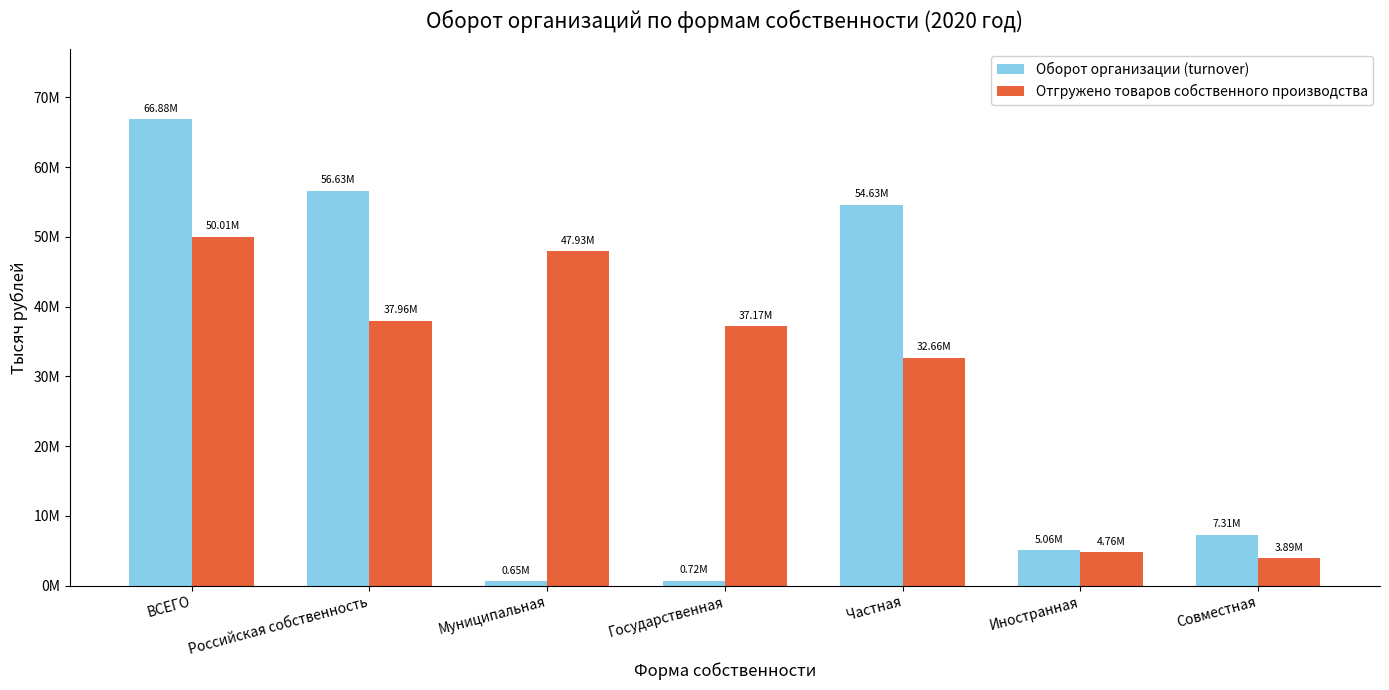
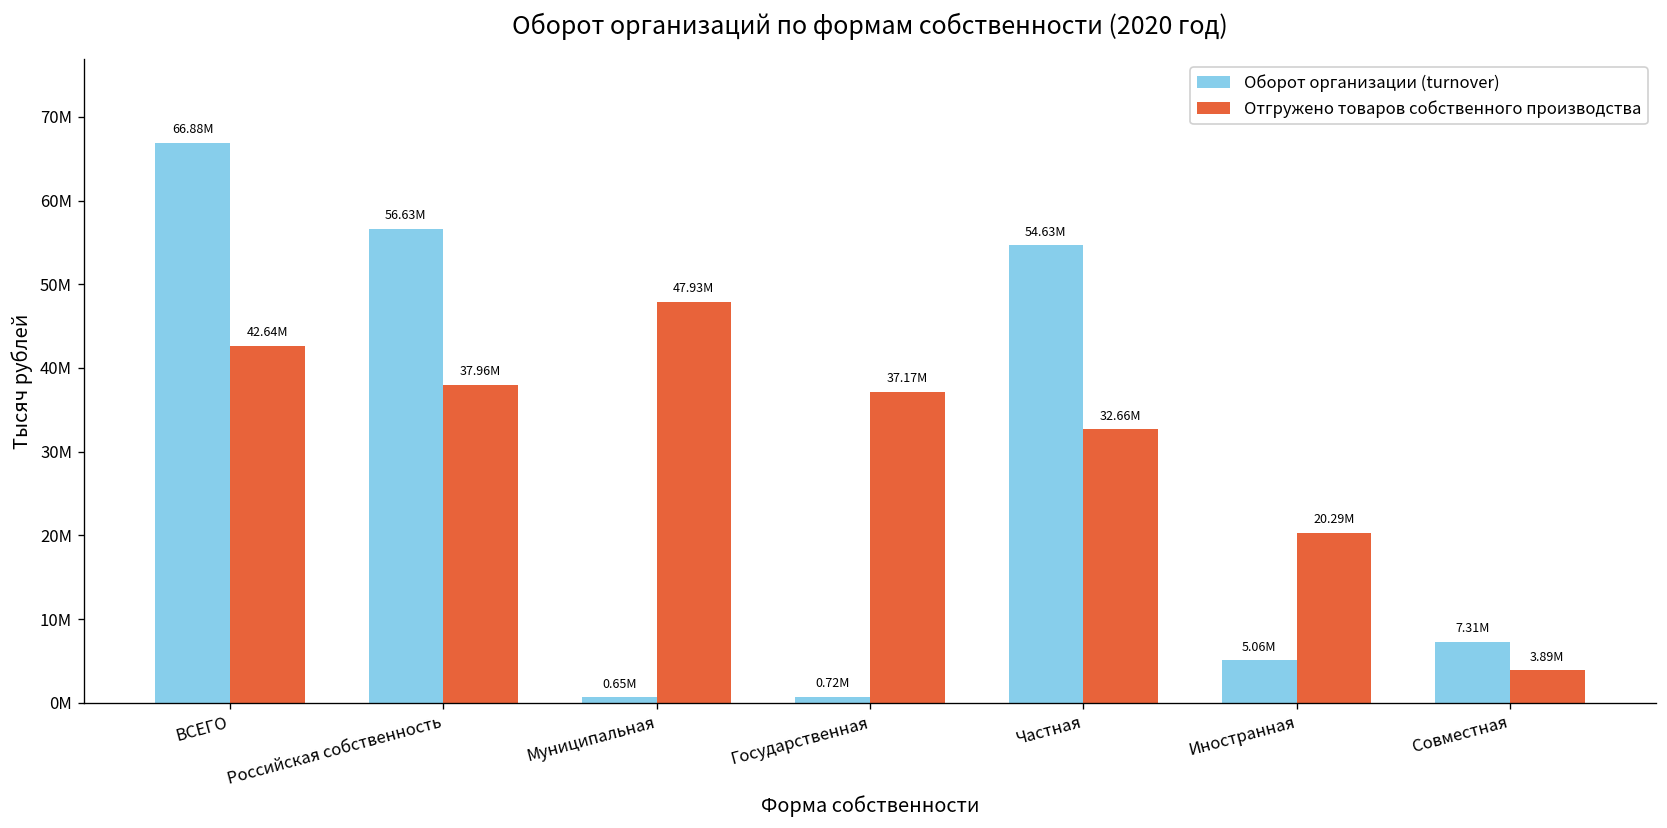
  {
    "Оборот организации (turnover)": {
      "ВСЕГО": "66.88M",
      "Российская собственность": "56.63M",
      "Муниципальная": "0.65M",
      "Государственная": "0.72M",
      "Частная": "54.63M",
      "Иностранная": "5.06M",
      "Совместная": "7.31M"
    },
    "Отгружено товаров собственного производства": {
-     "ВСЕГО": "50.01M",
+     "ВСЕГО": "42.64M",
      "Российская собственность": "37.96M",
      "Муниципальная": "47.93M",
      "Государственная": "37.17M",
      "Частная": "32.66M",
-     "Иностранная": "4.76M",
+     "Иностранная": "20.29M",
      "Совместная": "3.89M"
    }
  }
